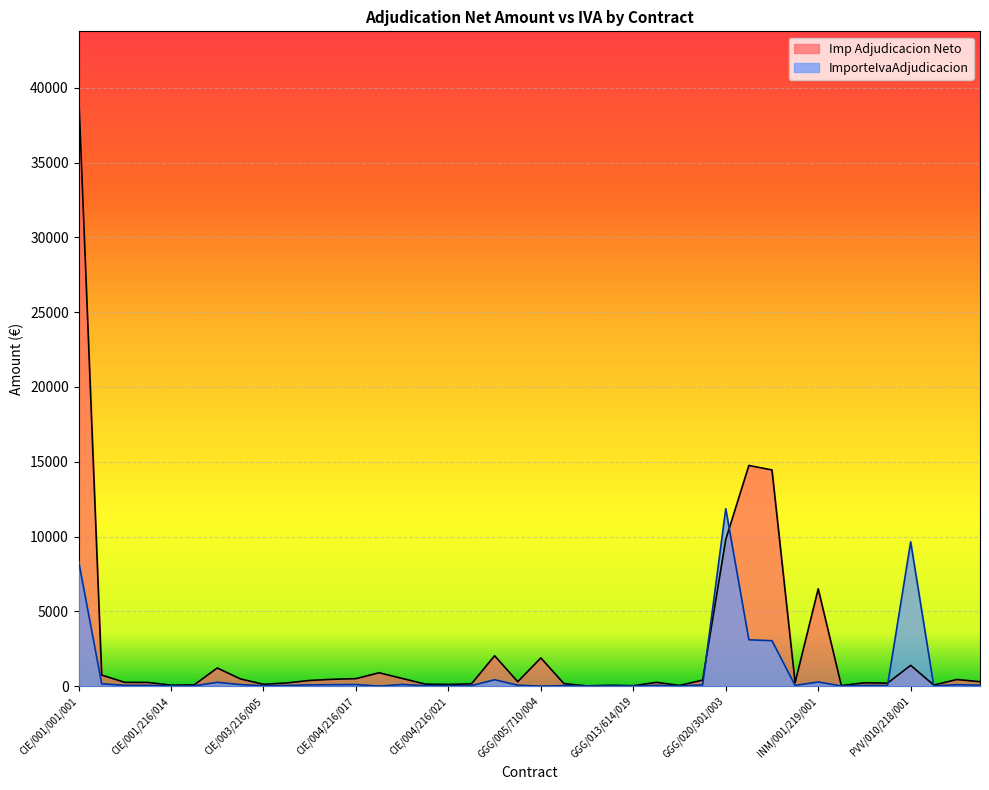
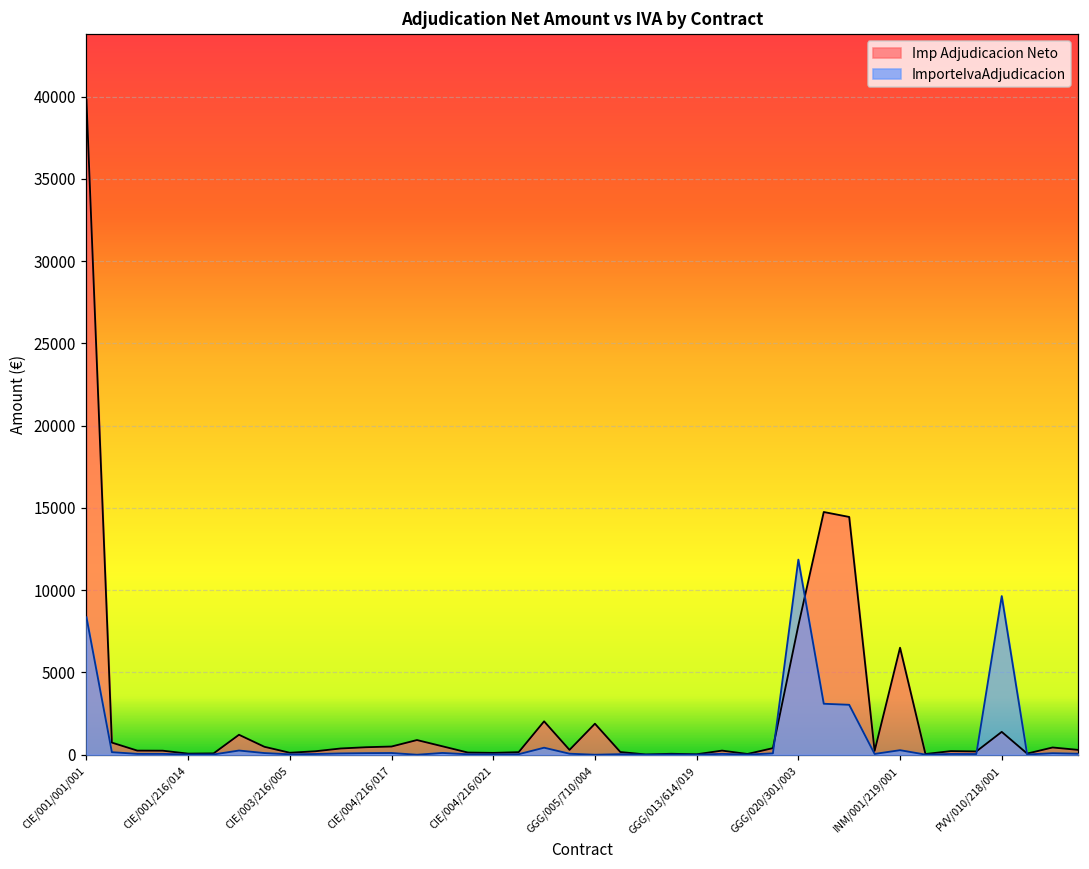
  {
    "Imp Adjudicacion Neto": {
      "CIE/001/001/001": 39800,
      "CIE/004/216/017": 500,
      "GGG/005/710/004": 1900,
-     "GGG/020/301/003": 9800,
+     "GGG/020/301/003": 7900,
      "INM/001/219/001": 6500,
      "PVV/010/218/001": 1400
    },
    "ImporteIvaAdjudicacion": {
      "CIE/001/001/001": 8400,
      "CIE/004/216/017": 100,
      "GGG/005/710/004": 0,
      "GGG/020/301/003": 11900,
      "INM/001/219/001": 300,
      "PVV/010/218/001": 9600
    }
  }
